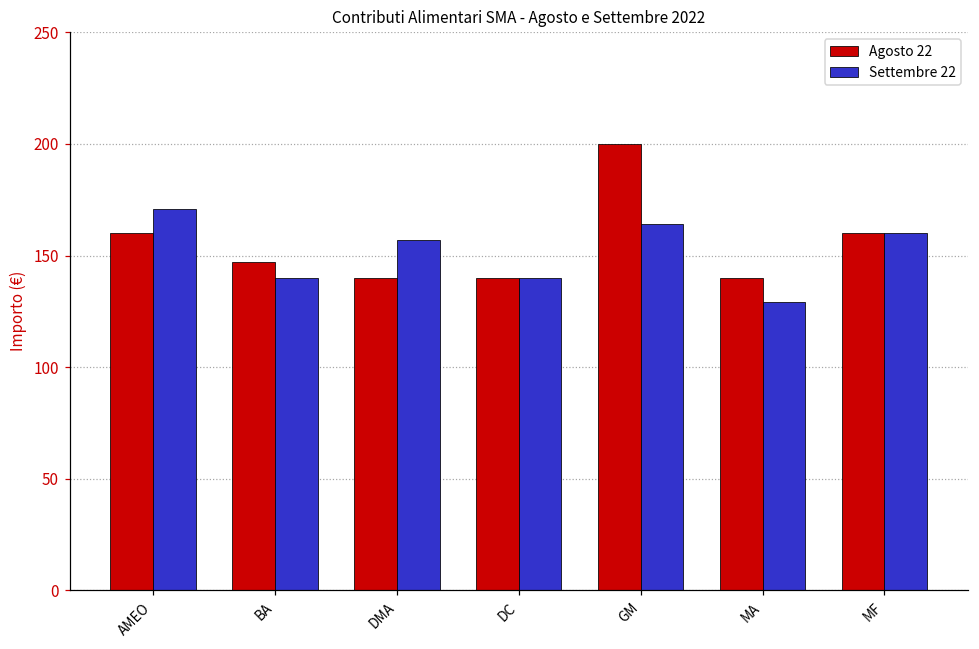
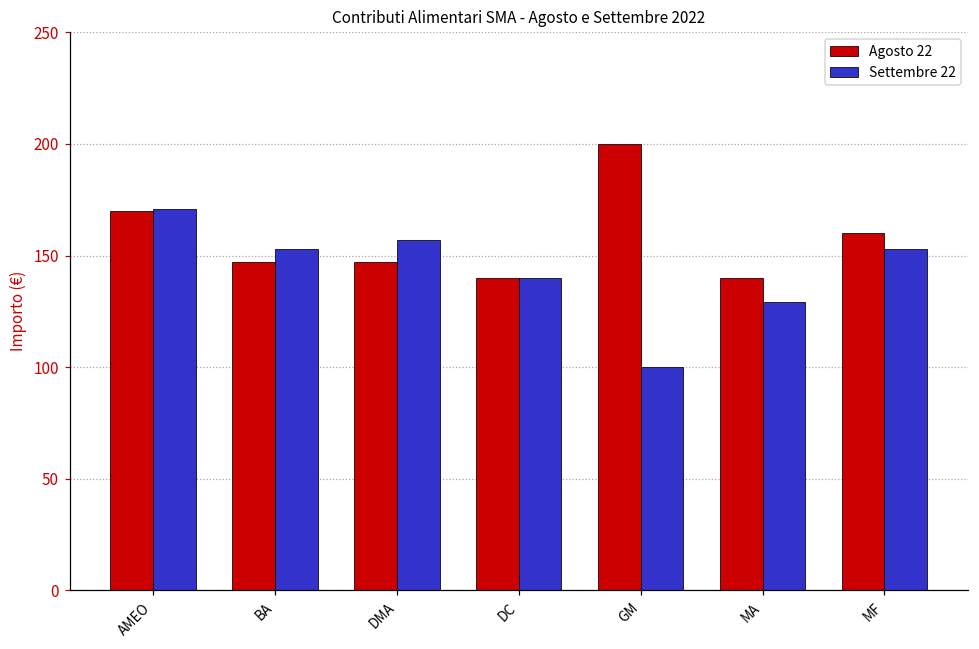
  {
    "Agosto 22": {
-     "AMEO": 160,
+     "AMEO": 170,
      "BA": 147,
-     "DMA": 140,
+     "DMA": 147,
      "DC": 140,
      "GM": 200,
      "MA": 140,
      "MF": 160
    },
    "Settembre 22": {
      "AMEO": 171,
-     "BA": 140,
+     "BA": 153,
      "DMA": 157,
      "DC": 140,
-     "GM": 164,
+     "GM": 100,
      "MA": 129,
-     "MF": 160
+     "MF": 153
    }
  }
